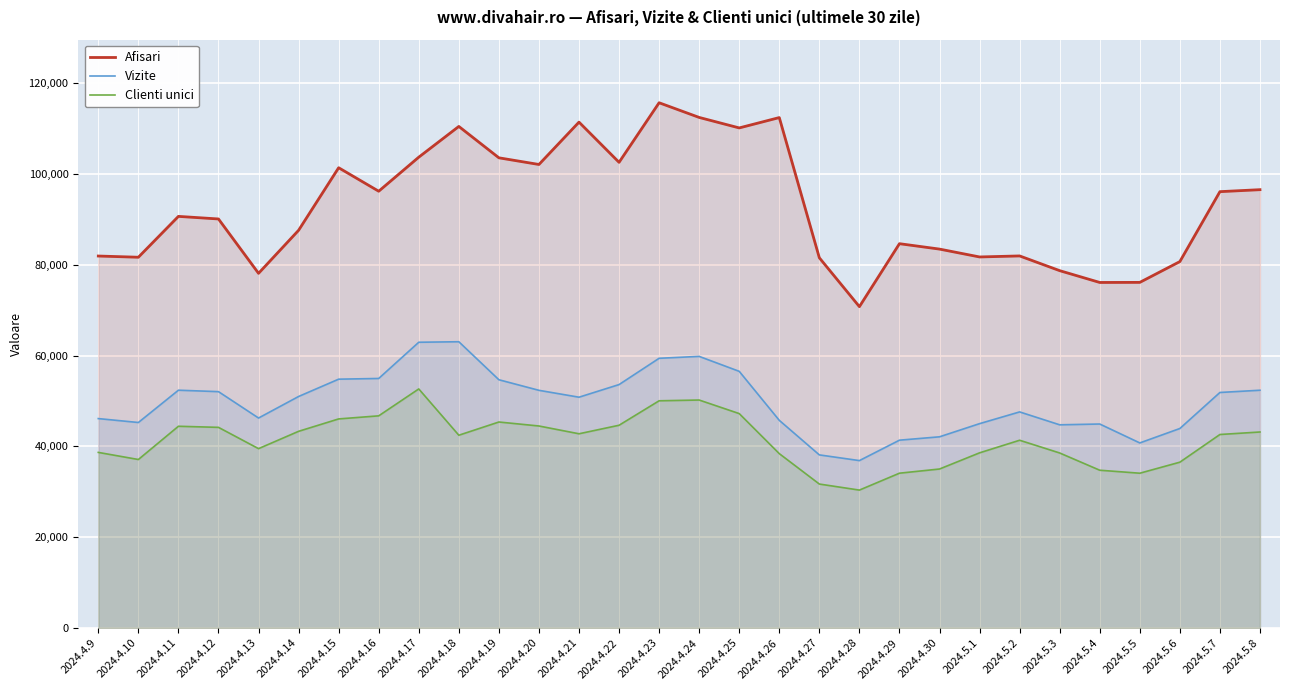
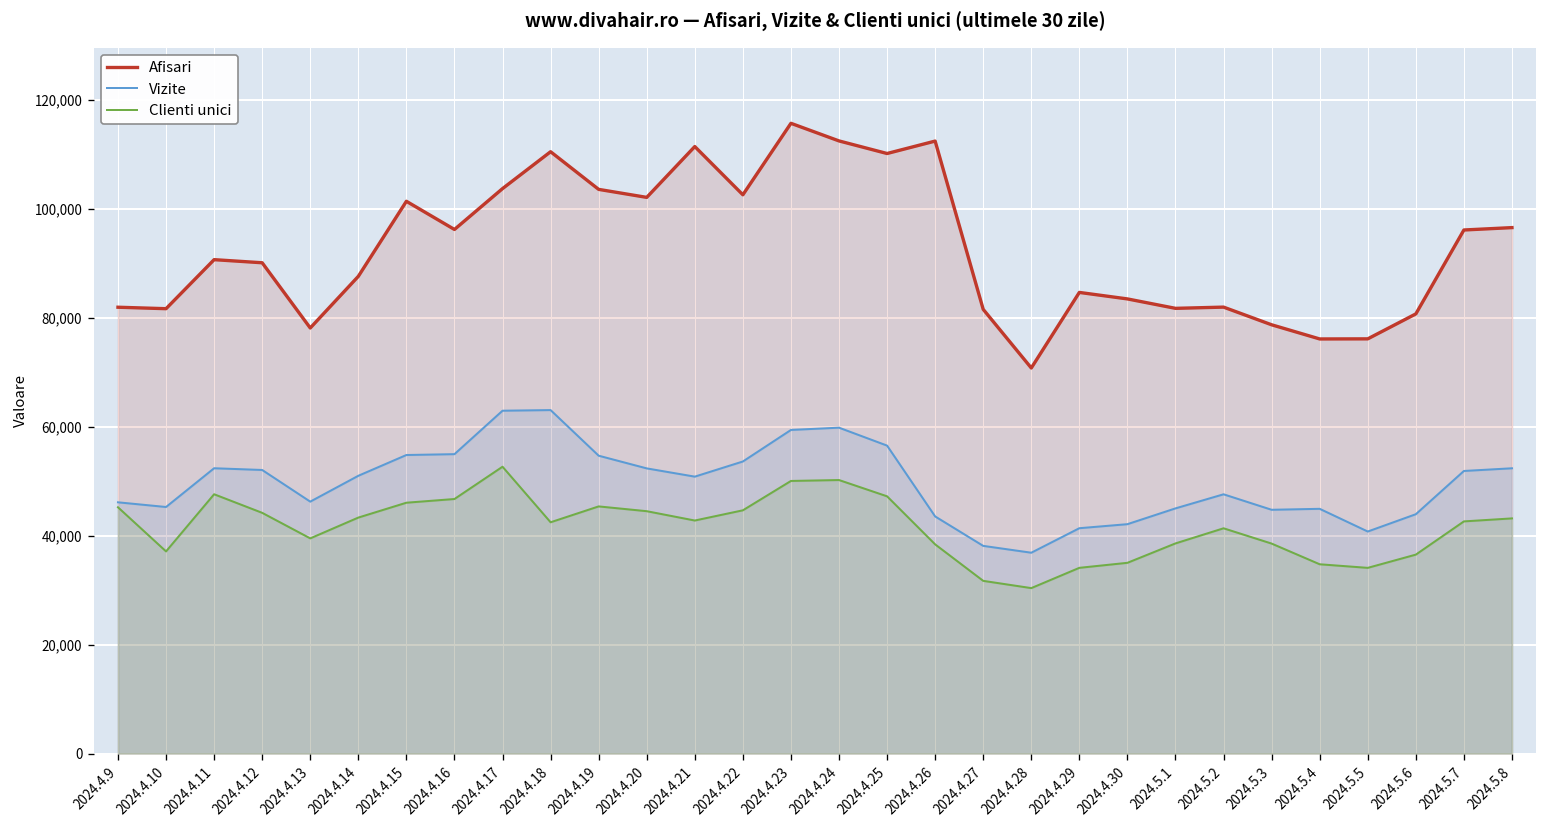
  {
    "Afisari": {
      "2024.4.9": "82,000",
      "2024.4.10": "82,000",
      "2024.4.11": "91,000",
      "2024.4.12": "90,000",
      "2024.4.13": "78,000",
      "2024.4.14": "88,000",
      "2024.4.15": "101,000",
      "2024.4.16": "96,000",
      "2024.4.17": "104,000",
      "2024.4.18": "111,000",
      "2024.4.19": "104,000",
      "2024.4.20": "102,000",
      "2024.4.21": "111,000",
      "2024.4.22": "103,000",
      "2024.4.23": "116,000",
      "2024.4.24": "112,000",
      "2024.4.25": "110,000",
      "2024.4.26": "112,000",
      "2024.4.27": "82,000",
      "2024.4.28": "71,000",
      "2024.4.29": "85,000",
      "2024.4.30": "83,000",
      "2024.5.1": "82,000",
      "2024.5.2": "82,000",
      "2024.5.3": "79,000",
      "2024.5.4": "76,000",
      "2024.5.5": "76,000",
      "2024.5.6": "81,000",
      "2024.5.7": "96,000",
      "2024.5.8": "97,000"
    },
    "Vizite": {
      "2024.4.9": "46,000",
      "2024.4.10": "45,000",
      "2024.4.11": "52,000",
      "2024.4.12": "52,000",
      "2024.4.13": "46,000",
      "2024.4.14": "51,000",
      "2024.4.15": "55,000",
      "2024.4.16": "55,000",
      "2024.4.17": "63,000",
      "2024.4.18": "63,000",
      "2024.4.19": "55,000",
      "2024.4.20": "52,000",
      "2024.4.21": "51,000",
      "2024.4.22": "54,000",
      "2024.4.23": "59,000",
      "2024.4.24": "60,000",
      "2024.4.25": "57,000",
-     "2024.4.26": "46,000",
+     "2024.4.26": "44,000",
      "2024.4.27": "38,000",
      "2024.4.28": "37,000",
      "2024.4.29": "41,000",
      "2024.4.30": "42,000",
      "2024.5.1": "45,000",
      "2024.5.2": "48,000",
      "2024.5.3": "45,000",
      "2024.5.4": "45,000",
      "2024.5.5": "41,000",
      "2024.5.6": "44,000",
      "2024.5.7": "52,000",
      "2024.5.8": "52,000"
    },
    "Clienti unici": {
-     "2024.4.9": "39,000",
+     "2024.4.9": "45,000",
      "2024.4.10": "37,000",
-     "2024.4.11": "44,000",
+     "2024.4.11": "48,000",
      "2024.4.12": "44,000",
      "2024.4.13": "40,000",
      "2024.4.14": "43,000",
      "2024.4.15": "46,000",
      "2024.4.16": "47,000",
      "2024.4.17": "53,000",
      "2024.4.18": "42,000",
      "2024.4.19": "45,000",
      "2024.4.20": "45,000",
      "2024.4.21": "43,000",
      "2024.4.22": "45,000",
      "2024.4.23": "50,000",
      "2024.4.24": "50,000",
      "2024.4.25": "47,000",
      "2024.4.26": "38,000",
      "2024.4.27": "32,000",
      "2024.4.28": "30,000",
      "2024.4.29": "34,000",
      "2024.4.30": "35,000",
      "2024.5.1": "39,000",
      "2024.5.2": "41,000",
      "2024.5.3": "39,000",
      "2024.5.4": "35,000",
      "2024.5.5": "34,000",
      "2024.5.6": "37,000",
      "2024.5.7": "43,000",
      "2024.5.8": "43,000"
    }
  }
